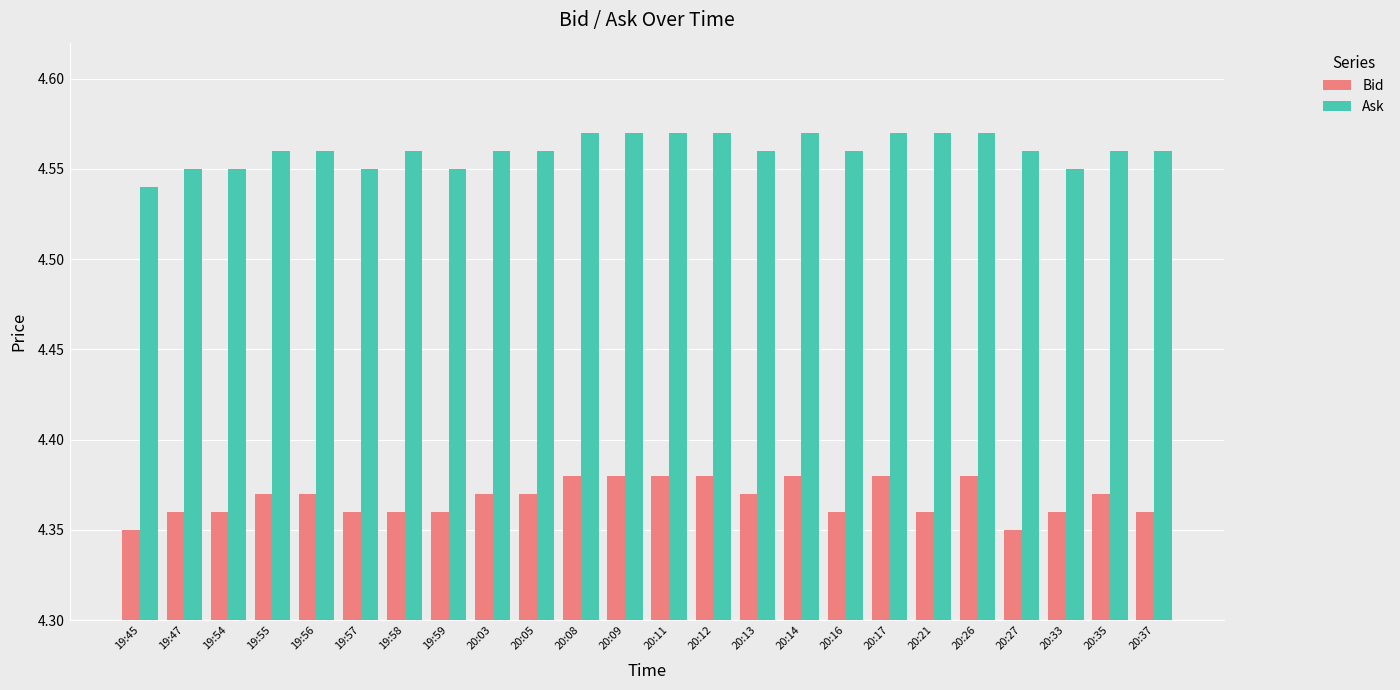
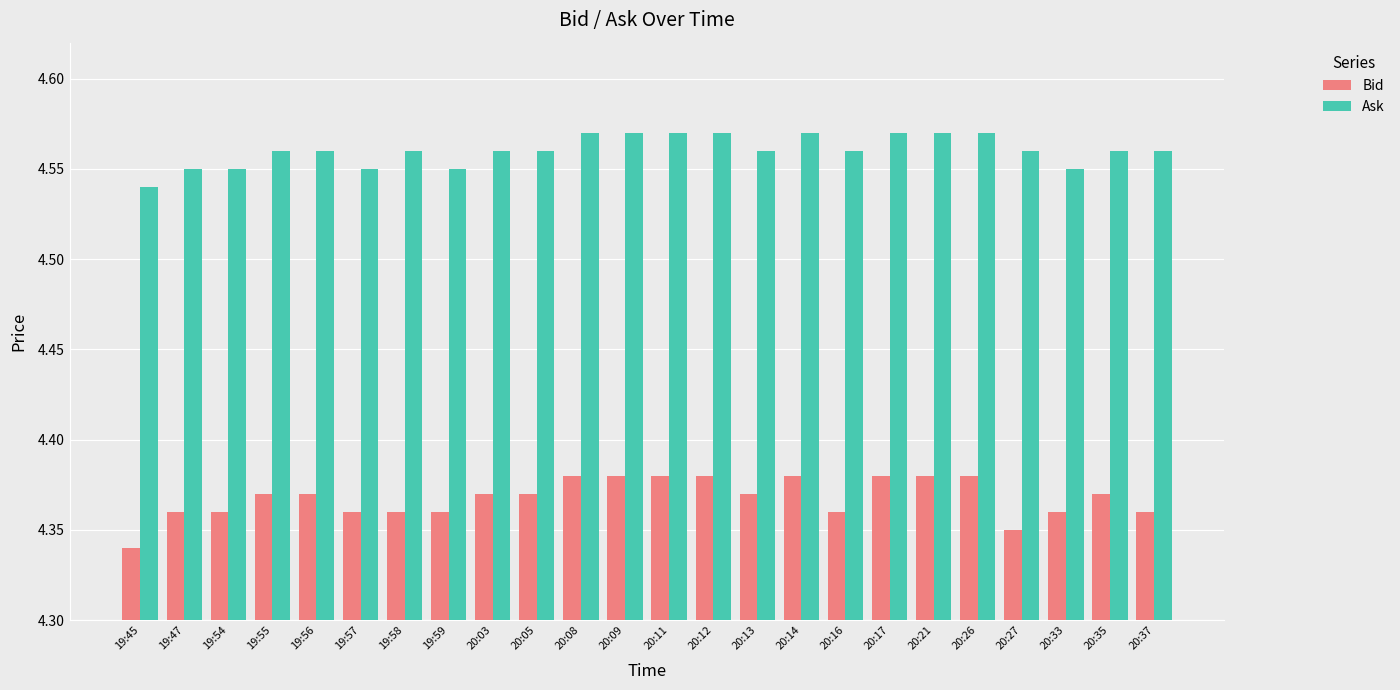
  {
    "Bid": {
-     "19:45": 4.35,
+     "19:45": 4.34,
      "19:47": 4.36,
      "19:54": 4.36,
      "19:55": 4.37,
      "19:56": 4.37,
      "19:57": 4.36,
      "19:58": 4.36,
      "19:59": 4.36,
      "20:03": 4.37,
      "20:05": 4.37,
      "20:08": 4.38,
      "20:09": 4.38,
      "20:11": 4.38,
      "20:12": 4.38,
      "20:13": 4.37,
      "20:14": 4.38,
      "20:16": 4.36,
      "20:17": 4.38,
-     "20:21": 4.36,
+     "20:21": 4.38,
      "20:26": 4.38,
      "20:27": 4.35,
      "20:33": 4.36,
      "20:35": 4.37,
      "20:37": 4.36
    },
    "Ask": {
      "19:45": 4.54,
      "19:47": 4.55,
      "19:54": 4.55,
      "19:55": 4.56,
      "19:56": 4.56,
      "19:57": 4.55,
      "19:58": 4.56,
      "19:59": 4.55,
      "20:03": 4.56,
      "20:05": 4.56,
      "20:08": 4.57,
      "20:09": 4.57,
      "20:11": 4.57,
      "20:12": 4.57,
      "20:13": 4.56,
      "20:14": 4.57,
      "20:16": 4.56,
      "20:17": 4.57,
      "20:21": 4.57,
      "20:26": 4.57,
      "20:27": 4.56,
      "20:33": 4.55,
      "20:35": 4.56,
      "20:37": 4.56
    }
  }
